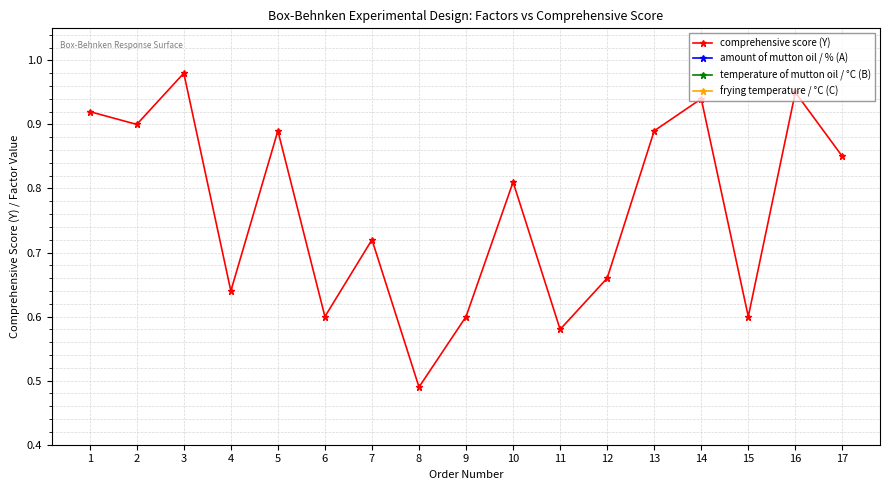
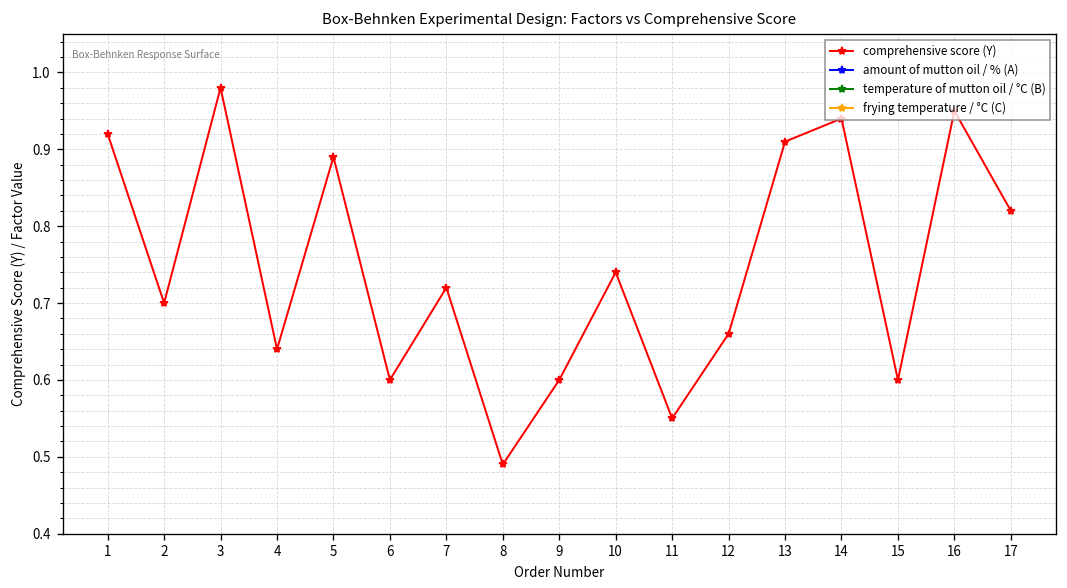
  {
    "comprehensive score (Y)": {
      "1": 0.92,
-     "2": 0.9,
+     "2": 0.7,
      "3": 0.98,
      "4": 0.64,
      "5": 0.89,
      "6": 0.60,
      "7": 0.72,
      "8": 0.49,
      "9": 0.60,
-     "10": 0.81,
-     "11": 0.58,
+     "10": 0.74,
+     "11": 0.55,
      "12": 0.66,
-     "13": 0.89,
+     "13": 0.91,
      "15": 0.60,
-     "17": 0.85
+     "17": 0.82
    }
  }
